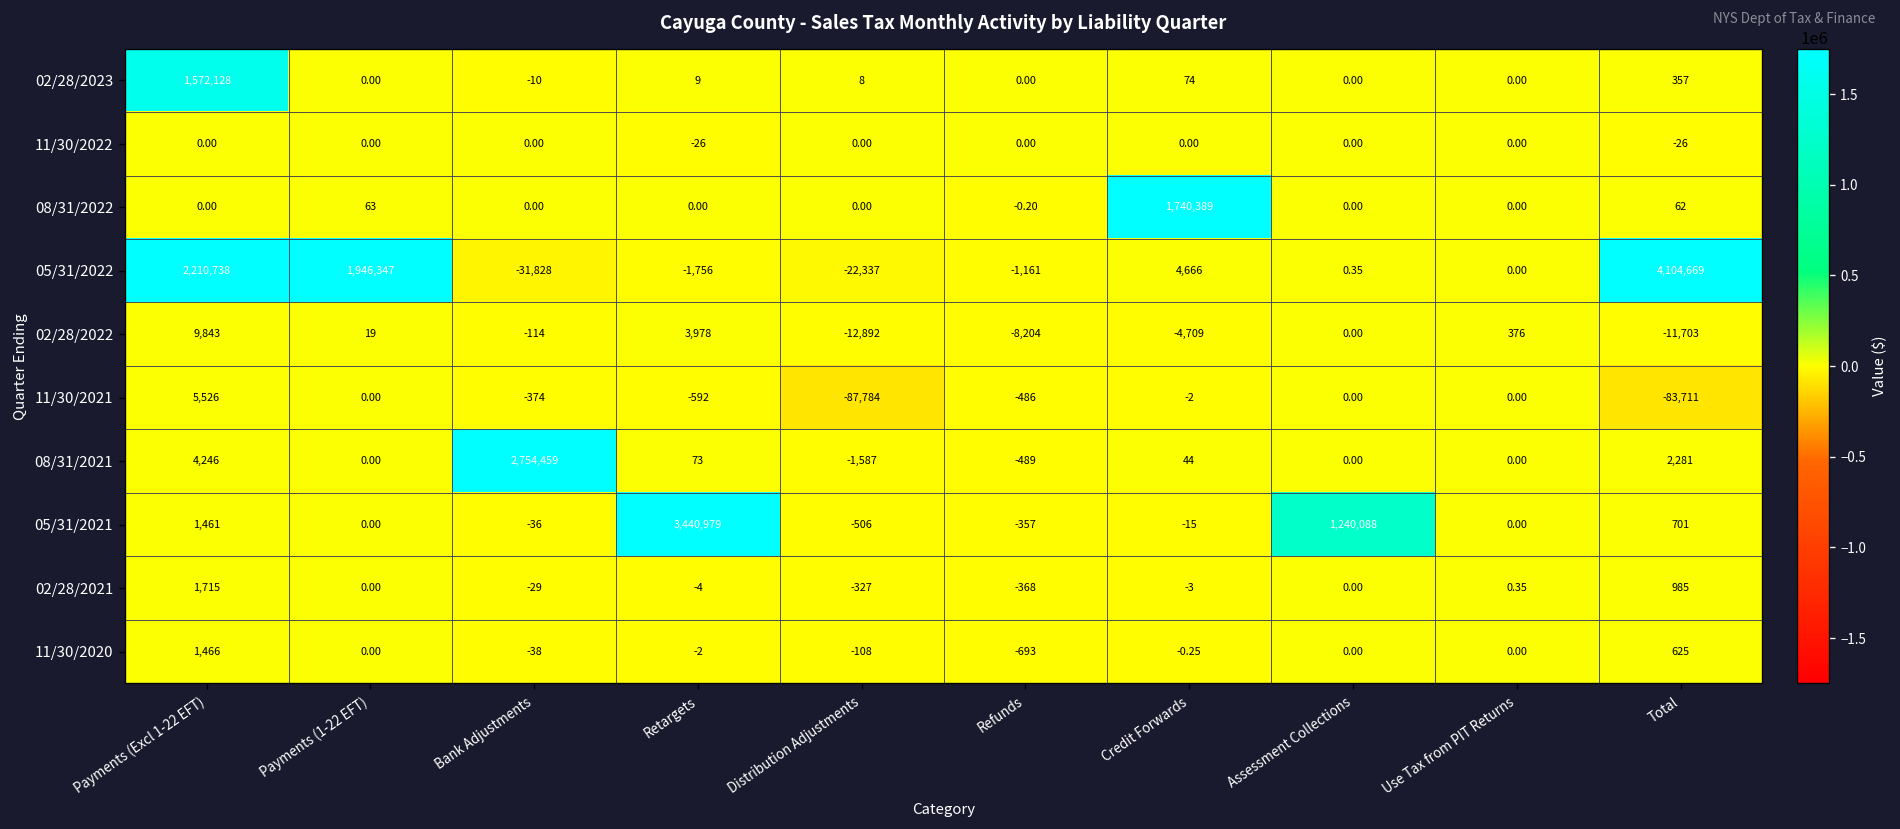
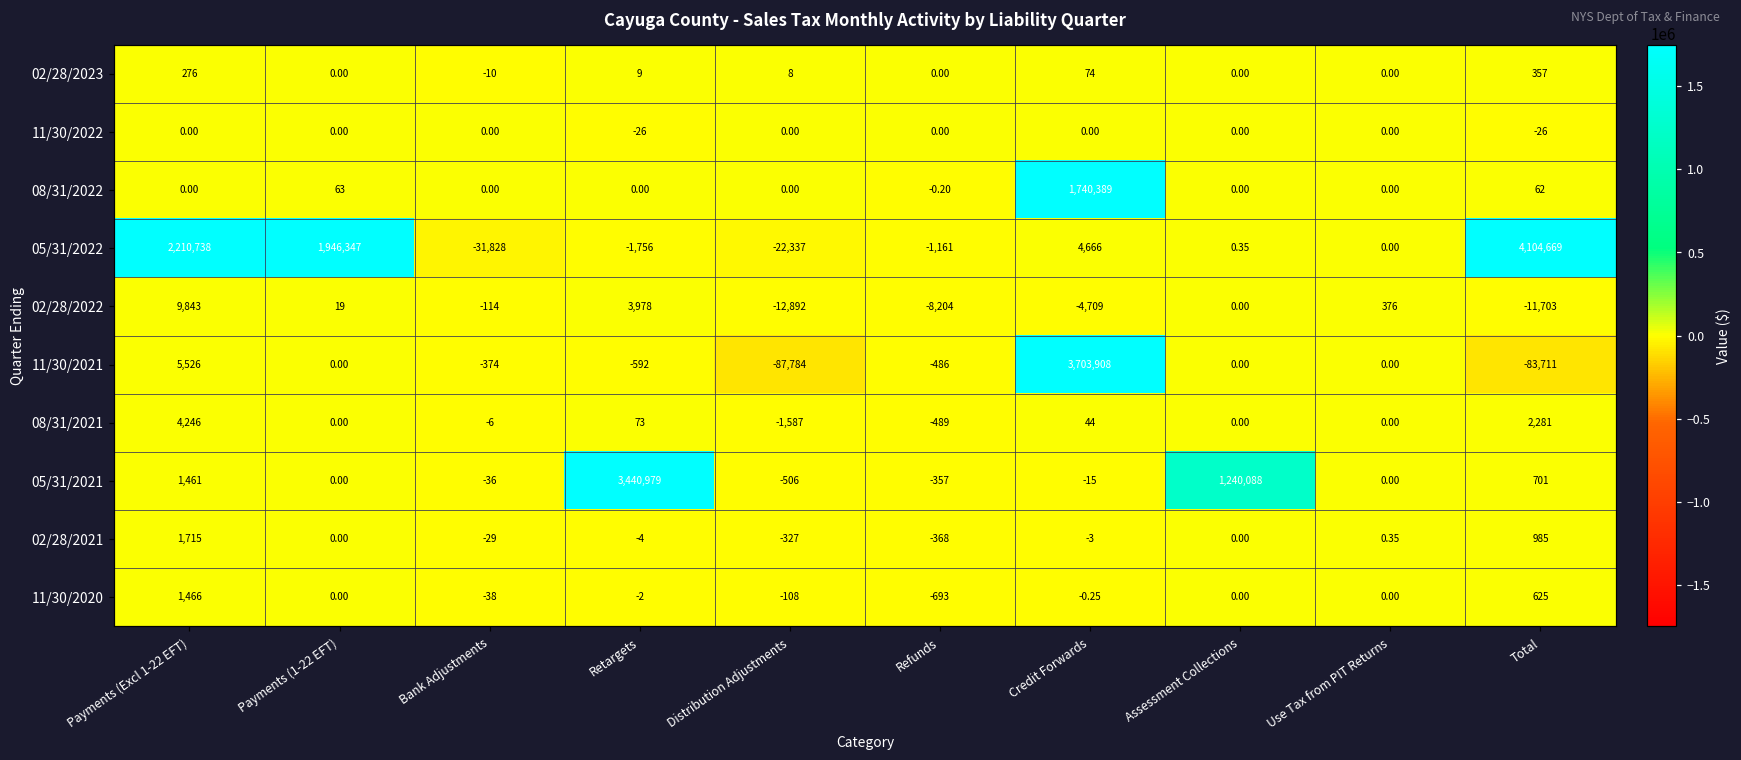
  {
    "02/28/2023": {
-     "Payments (Excl 1-22 EFT)": "1,572,128",
+     "Payments (Excl 1-22 EFT)": "276",
      "Payments (1-22 EFT)": "0.00",
      "Bank Adjustments": "-10",
      "Retargets": "9",
      "Distribution Adjustments": "8",
      "Refunds": "0.00",
      "Credit Forwards": "74",
      "Assessment Collections": "0.00",
      "Use Tax from PIT Returns": "0.00",
      "Total": "357"
    },
    "11/30/2022": {
      "Payments (Excl 1-22 EFT)": "0.00",
      "Payments (1-22 EFT)": "0.00",
      "Bank Adjustments": "0.00",
      "Retargets": "-26",
      "Distribution Adjustments": "0.00",
      "Refunds": "0.00",
      "Credit Forwards": "0.00",
      "Assessment Collections": "0.00",
      "Use Tax from PIT Returns": "0.00",
      "Total": "-26"
    },
    "08/31/2022": {
      "Payments (Excl 1-22 EFT)": "0.00",
      "Payments (1-22 EFT)": "63",
      "Bank Adjustments": "0.00",
      "Retargets": "0.00",
      "Distribution Adjustments": "0.00",
      "Refunds": "-0.20",
      "Credit Forwards": "1,740,389",
      "Assessment Collections": "0.00",
      "Use Tax from PIT Returns": "0.00",
      "Total": "62"
    },
    "05/31/2022": {
      "Payments (Excl 1-22 EFT)": "2,210,738",
      "Payments (1-22 EFT)": "1,946,347",
      "Bank Adjustments": "-31,828",
      "Retargets": "-1,756",
      "Distribution Adjustments": "-22,337",
      "Refunds": "-1,161",
      "Credit Forwards": "4,666",
      "Assessment Collections": "0.35",
      "Use Tax from PIT Returns": "0.00",
      "Total": "4,104,669"
    },
    "02/28/2022": {
      "Payments (Excl 1-22 EFT)": "9,843",
      "Payments (1-22 EFT)": "19",
      "Bank Adjustments": "-114",
      "Retargets": "3,978",
      "Distribution Adjustments": "-12,892",
      "Refunds": "-8,204",
      "Credit Forwards": "-4,709",
      "Assessment Collections": "0.00",
      "Use Tax from PIT Returns": "376",
      "Total": "-11,703"
    },
    "11/30/2021": {
      "Payments (Excl 1-22 EFT)": "5,526",
      "Payments (1-22 EFT)": "0.00",
      "Bank Adjustments": "-374",
      "Retargets": "-592",
      "Distribution Adjustments": "-87,784",
      "Refunds": "-486",
-     "Credit Forwards": "-2",
+     "Credit Forwards": "3,703,908",
      "Assessment Collections": "0.00",
      "Use Tax from PIT Returns": "0.00",
      "Total": "-83,711"
    },
    "08/31/2021": {
      "Payments (Excl 1-22 EFT)": "4,246",
      "Payments (1-22 EFT)": "0.00",
-     "Bank Adjustments": "2,754,459",
+     "Bank Adjustments": "-6",
      "Retargets": "73",
      "Distribution Adjustments": "-1,587",
      "Refunds": "-489",
      "Credit Forwards": "44",
      "Assessment Collections": "0.00",
      "Use Tax from PIT Returns": "0.00",
      "Total": "2,281"
    },
    "05/31/2021": {
      "Payments (Excl 1-22 EFT)": "1,461",
      "Payments (1-22 EFT)": "0.00",
      "Bank Adjustments": "-36",
      "Retargets": "3,440,979",
      "Distribution Adjustments": "-506",
      "Refunds": "-357",
      "Credit Forwards": "-15",
      "Assessment Collections": "1,240,088",
      "Use Tax from PIT Returns": "0.00",
      "Total": "701"
    },
    "02/28/2021": {
      "Payments (Excl 1-22 EFT)": "1,715",
      "Payments (1-22 EFT)": "0.00",
      "Bank Adjustments": "-29",
      "Retargets": "-4",
      "Distribution Adjustments": "-327",
      "Refunds": "-368",
      "Credit Forwards": "-3",
      "Assessment Collections": "0.00",
      "Use Tax from PIT Returns": "0.35",
      "Total": "985"
    },
    "11/30/2020": {
      "Payments (Excl 1-22 EFT)": "1,466",
      "Payments (1-22 EFT)": "0.00",
      "Bank Adjustments": "-38",
      "Retargets": "-2",
      "Distribution Adjustments": "-108",
      "Refunds": "-693",
      "Credit Forwards": "-0.25",
      "Assessment Collections": "0.00",
      "Use Tax from PIT Returns": "0.00",
      "Total": "625"
    }
  }
